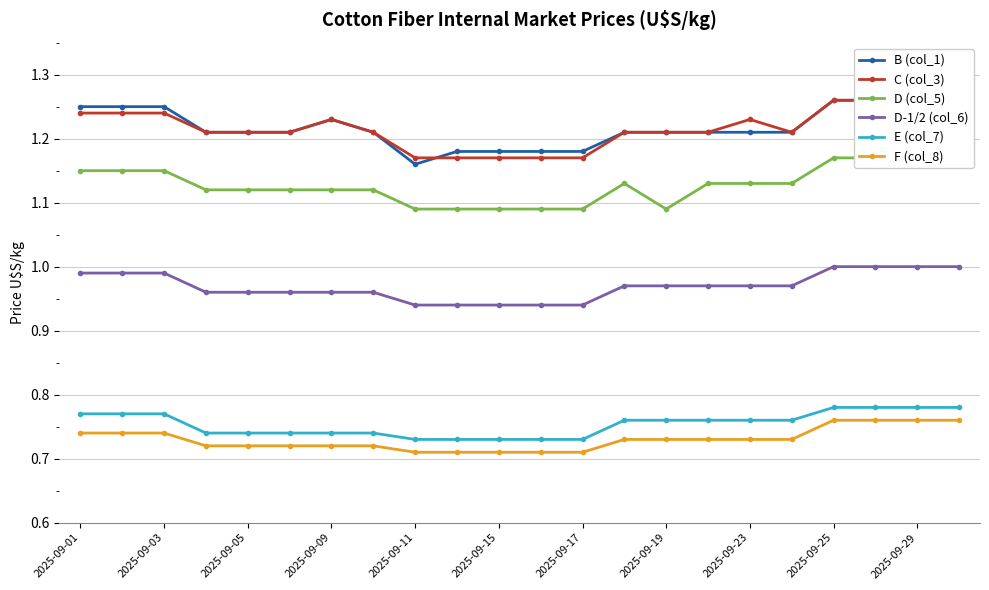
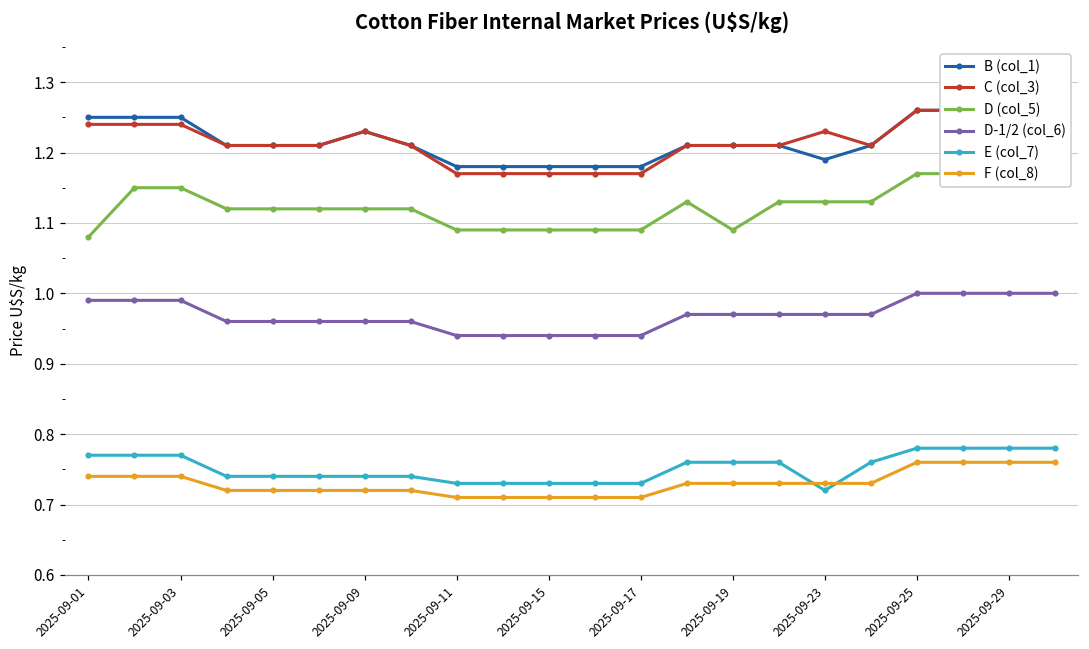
  {
    "B (col_1)": {
      "2025-09-01": 1.25,
      "2025-09-03": 1.25,
-     "2025-09-11": 1.16,
+     "2025-09-11": 1.18,
      "2025-09-15": 1.18,
      "2025-09-17": 1.18,
-     "2025-09-23": 1.21
+     "2025-09-23": 1.19
    },
    "C (col_3)": {
      "2025-09-01": 1.24,
      "2025-09-03": 1.24,
      "2025-09-11": 1.17,
      "2025-09-15": 1.17,
      "2025-09-17": 1.17,
      "2025-09-23": 1.23
    },
    "D (col_5)": {
-     "2025-09-01": 1.15,
+     "2025-09-01": 1.08,
      "2025-09-03": 1.15,
      "2025-09-05": 1.12,
      "2025-09-09": 1.12,
      "2025-09-11": 1.09,
      "2025-09-15": 1.09,
      "2025-09-17": 1.09,
      "2025-09-19": 1.09,
      "2025-09-23": 1.13,
      "2025-09-25": 1.17
    },
    "D-1/2 (col_6)": {
      "2025-09-01": 0.99,
      "2025-09-03": 0.99,
      "2025-09-05": 0.96,
      "2025-09-09": 0.96,
      "2025-09-11": 0.94,
      "2025-09-15": 0.94,
      "2025-09-17": 0.94,
      "2025-09-19": 0.97,
      "2025-09-23": 0.97,
      "2025-09-25": 1.00,
      "2025-09-29": 1.00
    },
    "E (col_7)": {
      "2025-09-01": 0.77,
      "2025-09-03": 0.77,
      "2025-09-05": 0.74,
      "2025-09-09": 0.74,
      "2025-09-11": 0.73,
      "2025-09-15": 0.73,
      "2025-09-17": 0.73,
      "2025-09-19": 0.76,
-     "2025-09-23": 0.76,
+     "2025-09-23": 0.72,
      "2025-09-25": 0.78,
      "2025-09-29": 0.78
    },
    "F (col_8)": {
      "2025-09-01": 0.74,
      "2025-09-03": 0.74,
      "2025-09-05": 0.72,
      "2025-09-09": 0.72,
      "2025-09-11": 0.71,
      "2025-09-15": 0.71,
      "2025-09-17": 0.71,
      "2025-09-19": 0.73,
      "2025-09-23": 0.73,
      "2025-09-25": 0.76,
      "2025-09-29": 0.76
    }
  }
